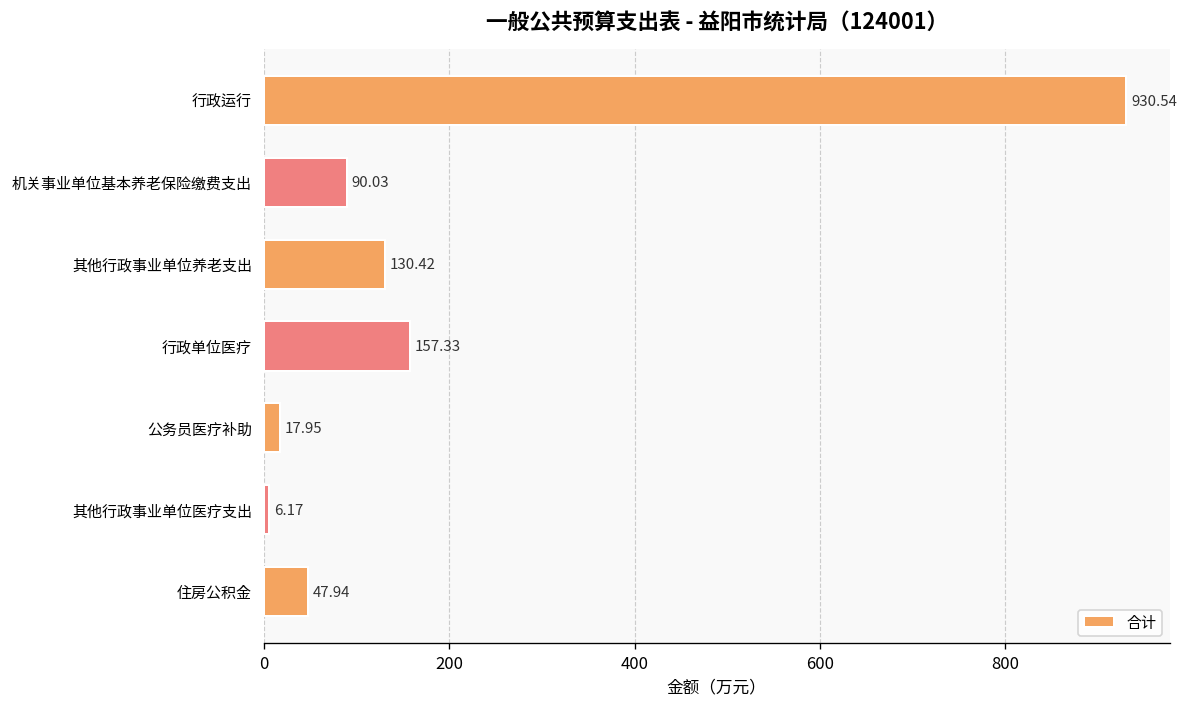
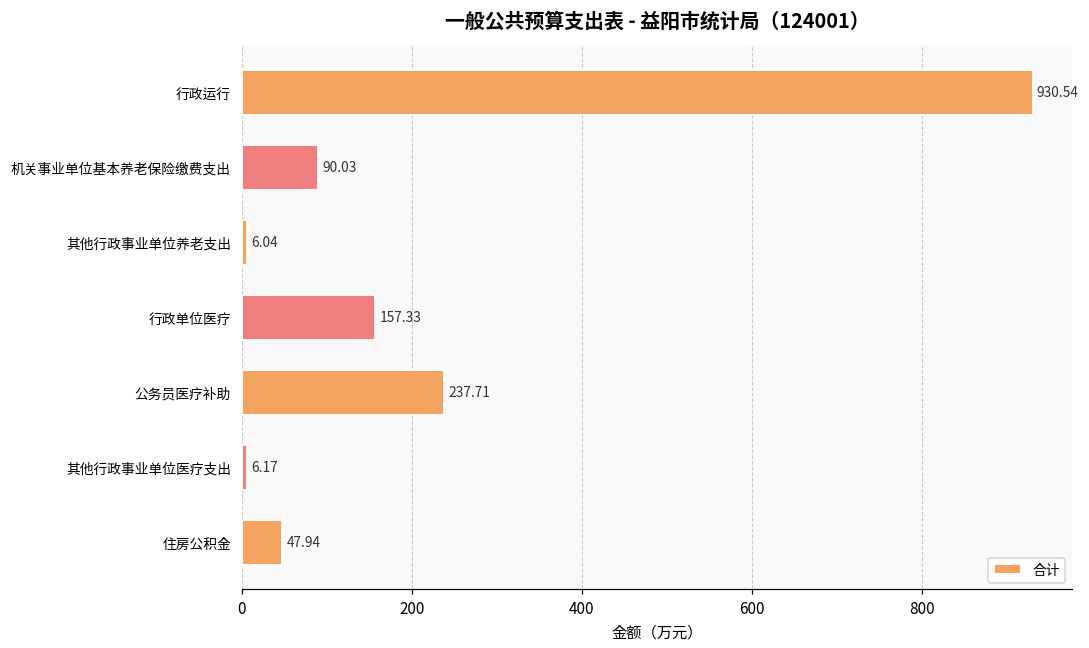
  {
    "行政运行": 930.54,
    "机关事业单位基本养老保险缴费支出": 90.03,
-   "其他行政事业单位养老支出": 130.42,
+   "其他行政事业单位养老支出": 6.04,
    "行政单位医疗": 157.33,
-   "公务员医疗补助": 17.95,
+   "公务员医疗补助": 237.71,
    "其他行政事业单位医疗支出": 6.17,
    "住房公积金": 47.94
  }
